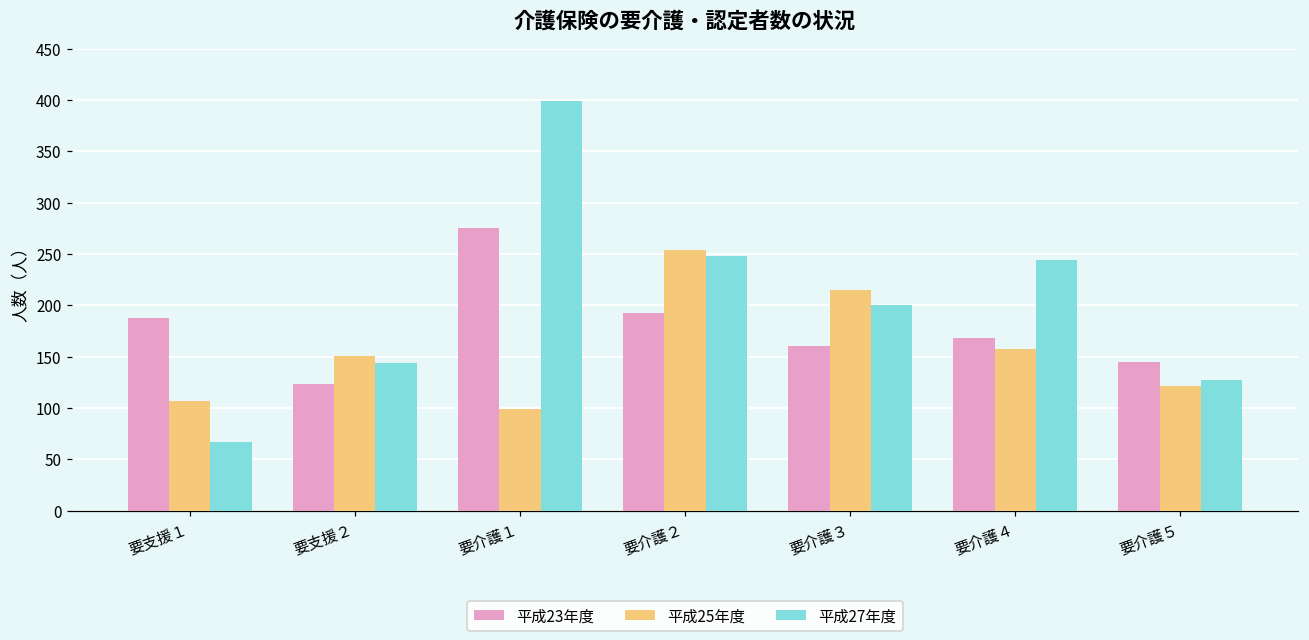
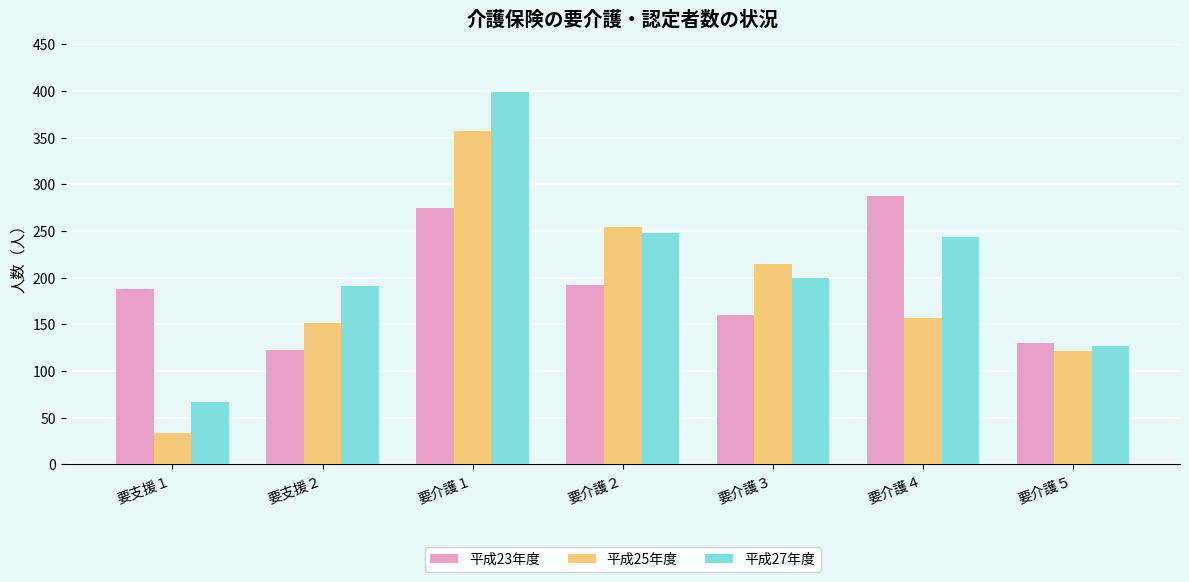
  {
    "平成23年度": {
      "要支援１": 190,
      "要支援２": 120,
      "要介護１": 280,
      "要介護２": 190,
      "要介護３": 160,
-     "要介護４": 170,
-     "要介護５": 150
+     "要介護４": 290,
+     "要介護５": 130
    },
    "平成25年度": {
-     "要支援１": 110,
+     "要支援１": 30,
      "要支援２": 150,
-     "要介護１": 100,
+     "要介護１": 360,
      "要介護２": 250,
      "要介護３": 220,
      "要介護４": 160,
      "要介護５": 120
    },
    "平成27年度": {
      "要支援１": 70,
-     "要支援２": 140,
+     "要支援２": 190,
      "要介護１": 400,
      "要介護２": 250,
      "要介護３": 200,
      "要介護４": 240,
      "要介護５": 130
    }
  }
